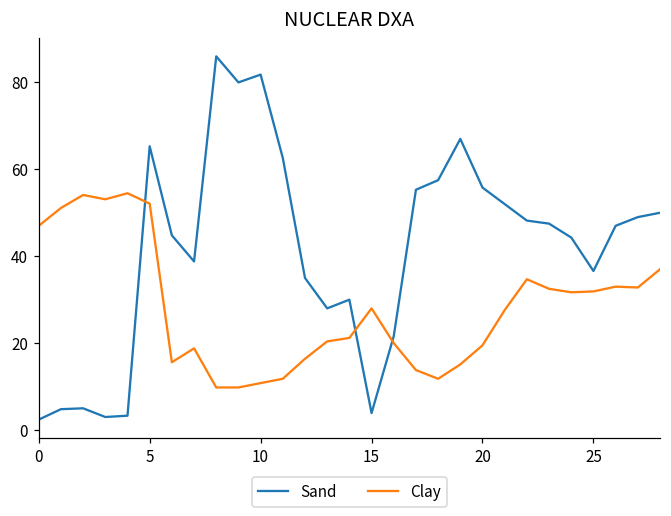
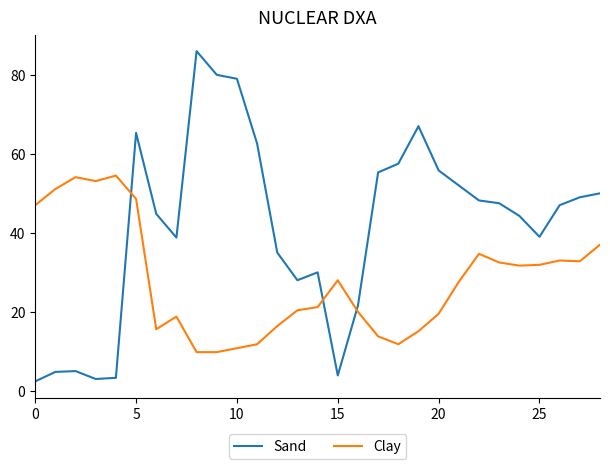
  {
    "Sand": {
      "0": 2,
      "5": 65,
-     "10": 82,
+     "10": 79,
      "15": 4,
      "20": 56,
-     "25": 37
+     "25": 39
    },
    "Clay": {
      "0": 47,
-     "5": 52,
+     "5": 49,
      "10": 11,
      "15": 28,
      "20": 20,
      "25": 32
    }
  }
